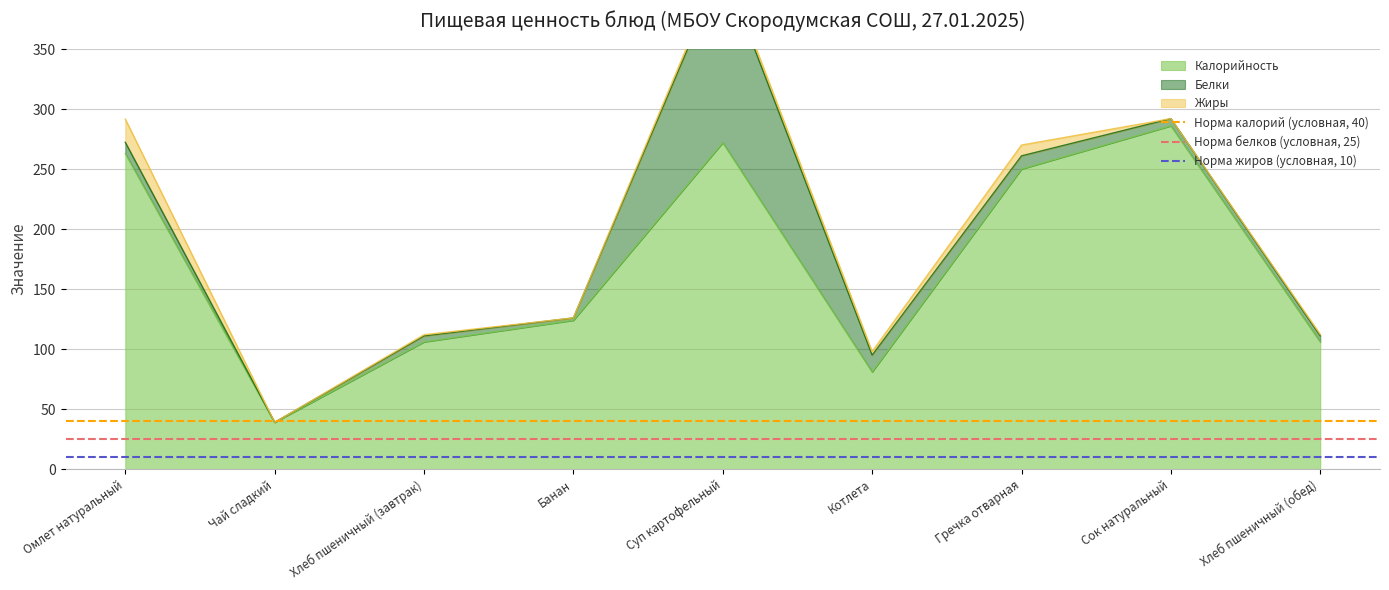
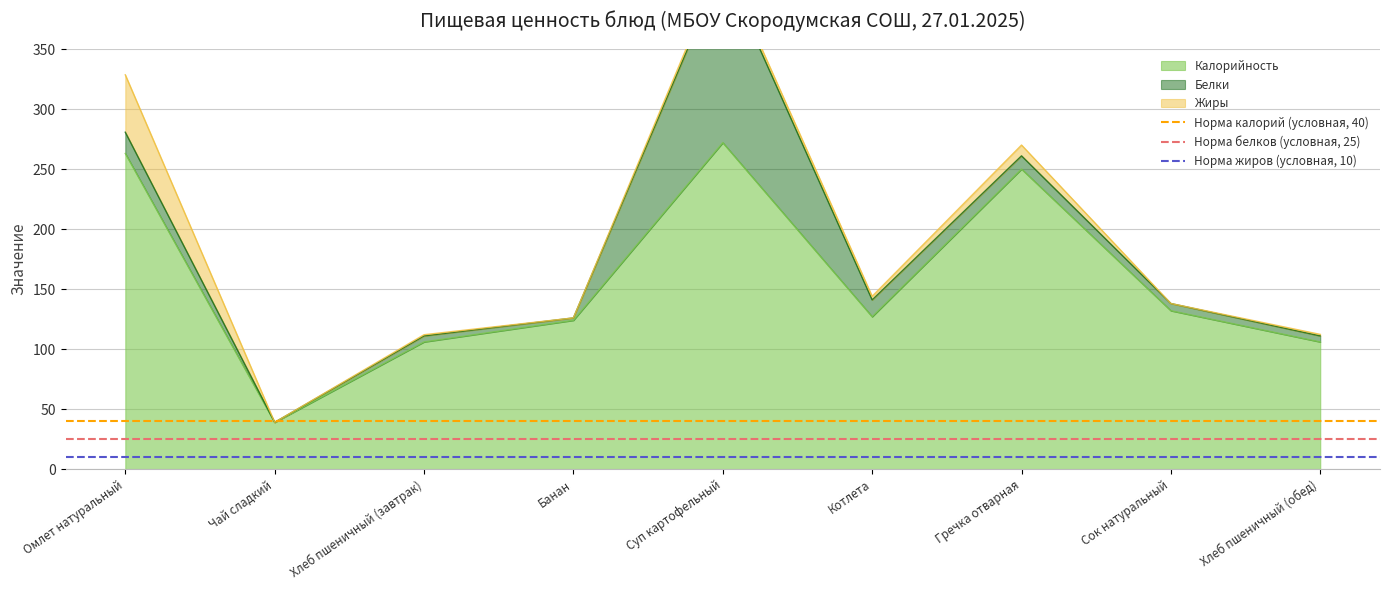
  {
    "Калорийность": {
      "Омлет натуральный": 263,
      "Хлеб пшеничный (завтрак)": 106,
      "Суп картофельный": 272,
-     "Котлета": 81,
+     "Котлета": 127,
      "Гречка отварная": 250,
-     "Сок натуральный": 286,
+     "Сок натуральный": 132,
      "Хлеб пшеничный (обед)": 106
    },
    "Белки": {
-     "Омлет натуральный": 9,
+     "Омлет натуральный": 18,
      "Котлета": 14,
      "Гречка отварная": 11
    },
    "Жиры": {
-     "Омлет натуральный": 19,
+     "Омлет натуральный": 48,
      "Котлета": 3,
      "Гречка отварная": 9
    }
  }
